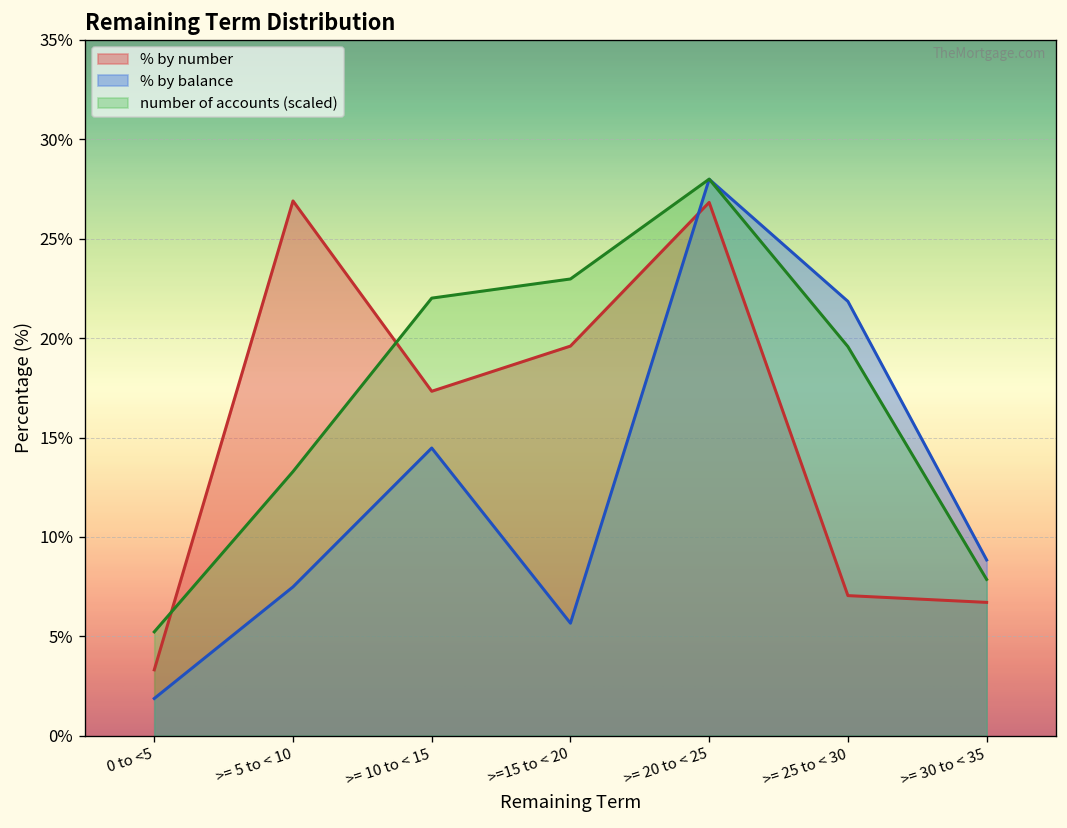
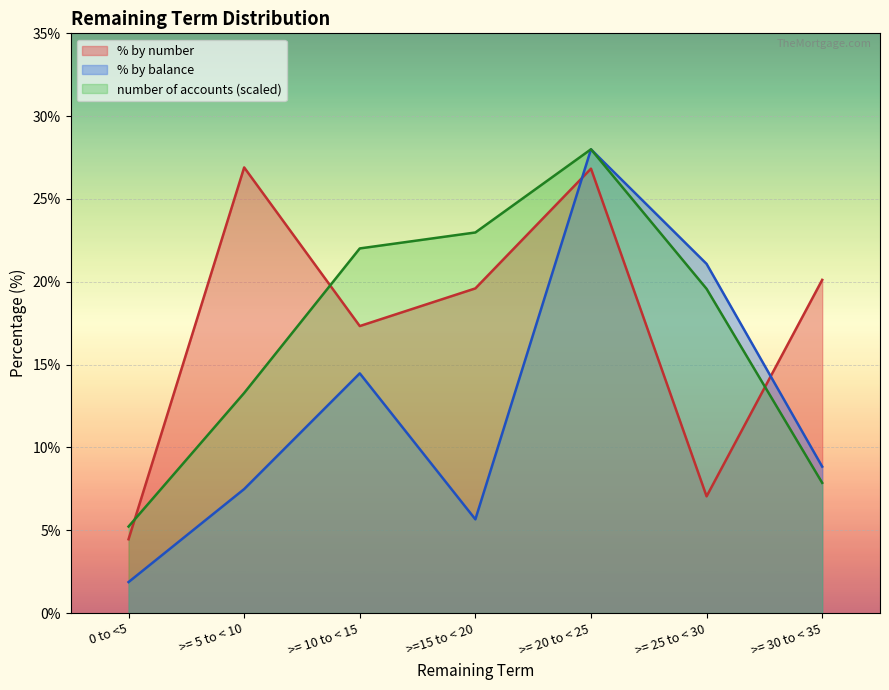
  {
    "% by number": {
-     "0 to <5": "3.3%",
+     "0 to <5": "4.5%",
      ">= 5 to < 10": "26.9%",
      ">= 10 to < 15": "17.3%",
      ">=15 to < 20": "19.6%",
      ">= 20 to < 25": "26.8%",
      ">= 25 to < 30": "7.0%",
-     ">= 30 to < 35": "6.7%"
+     ">= 30 to < 35": "20.1%"
    },
    "% by balance": {
      "0 to <5": "1.9%",
      ">= 5 to < 10": "7.5%",
      ">= 10 to < 15": "14.5%",
      ">=15 to < 20": "5.7%",
-     ">= 25 to < 30": "21.8%",
+     ">= 25 to < 30": "21.1%",
      ">= 30 to < 35": "8.8%"
    },
    "number of accounts (scaled)": {
      "0 to <5": "5.2%",
      ">= 5 to < 10": "13.3%",
      ">= 10 to < 15": "22.0%",
      ">=15 to < 20": "23.0%",
      ">= 25 to < 30": "19.6%",
      ">= 30 to < 35": "7.9%"
    }
  }
